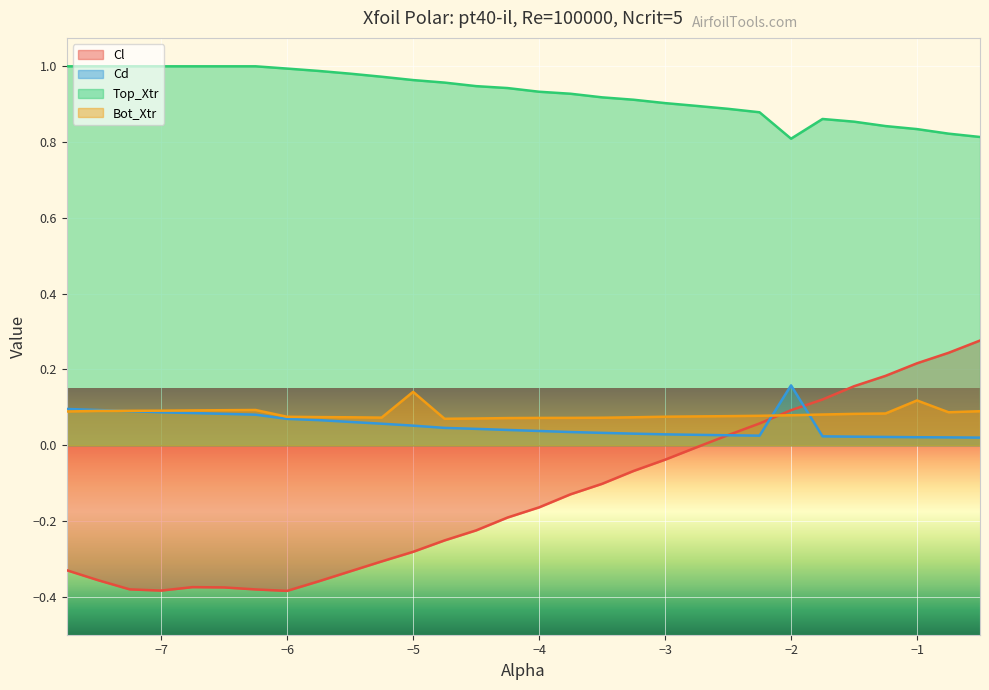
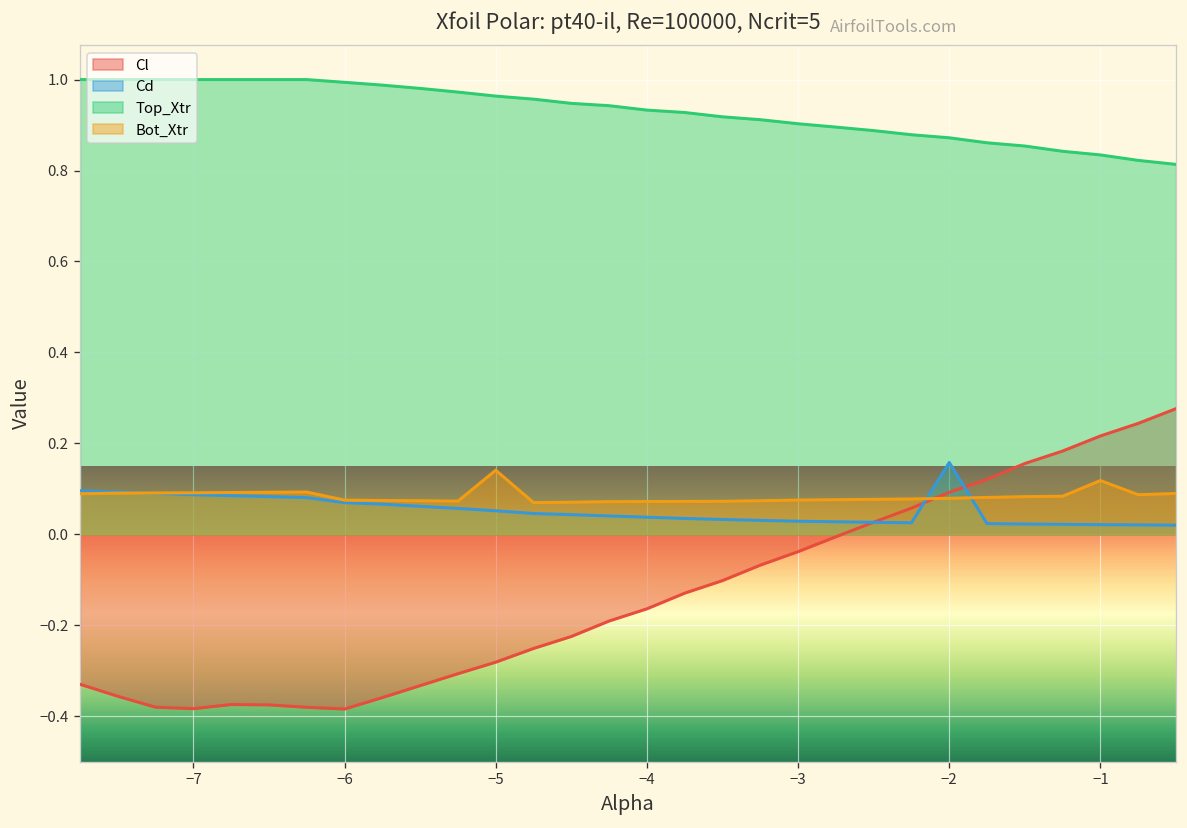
  {
    "Cd": {
      "−5": 0.05,
      "−4": 0.04,
      "−3": 0.03,
      "−2": 0.16,
      "−1": 0.02
    },
    "Top_Xtr": {
      "−6": 0.99,
      "−5": 0.96,
      "−4": 0.93,
      "−3": 0.90,
-     "−2": 0.81,
+     "−2": 0.87,
      "−1": 0.83
    },
    "Bot_Xtr": {
      "−5": 0.14,
      "−4": 0.07,
      "−3": 0.08,
      "−2": 0.08,
      "−1": 0.12
    }
  }
